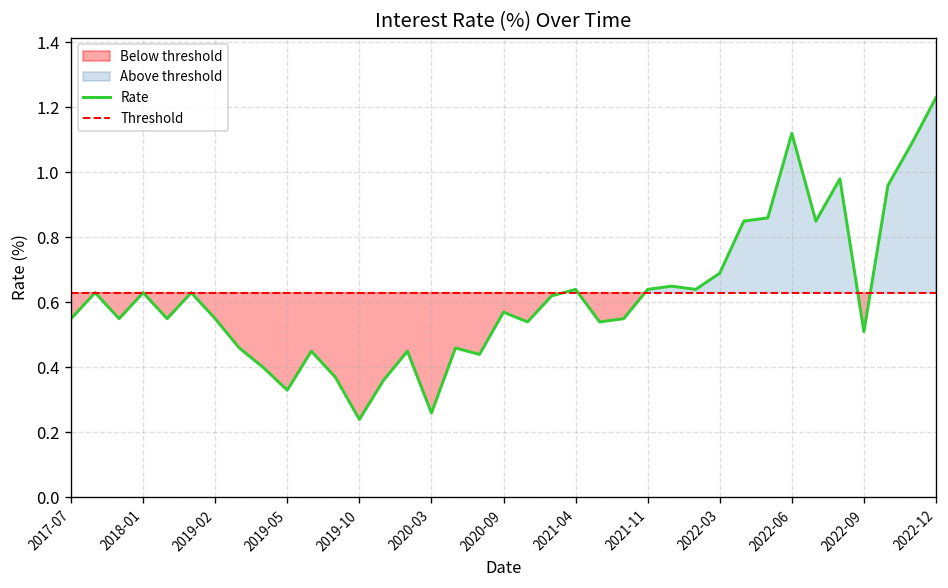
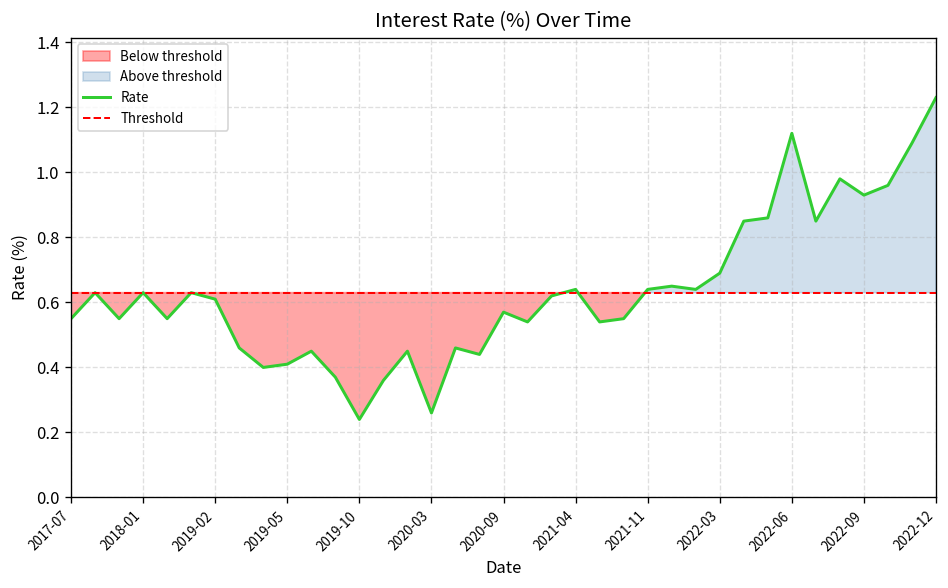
  {
    "Rate": {
      "2017-07": 0.55,
-     "2019-02": 0.55,
-     "2019-05": 0.33,
+     "2019-02": 0.61,
+     "2019-05": 0.41,
      "2019-10": 0.24,
      "2020-03": 0.26,
      "2020-09": 0.57,
      "2021-04": 0.64,
      "2021-11": 0.64,
      "2022-03": 0.69,
      "2022-06": 1.12,
-     "2022-09": 0.51,
+     "2022-09": 0.93,
      "2022-12": 1.23
    },
    "Threshold": {
      "2017-07": 0.63,
      "2019-02": 0.63,
      "2019-05": 0.63,
      "2019-10": 0.63,
      "2020-03": 0.63,
      "2020-09": 0.63,
      "2021-04": 0.63,
      "2021-11": 0.63,
      "2022-03": 0.63,
      "2022-06": 0.63,
      "2022-09": 0.63,
      "2022-12": 0.63
    }
  }
